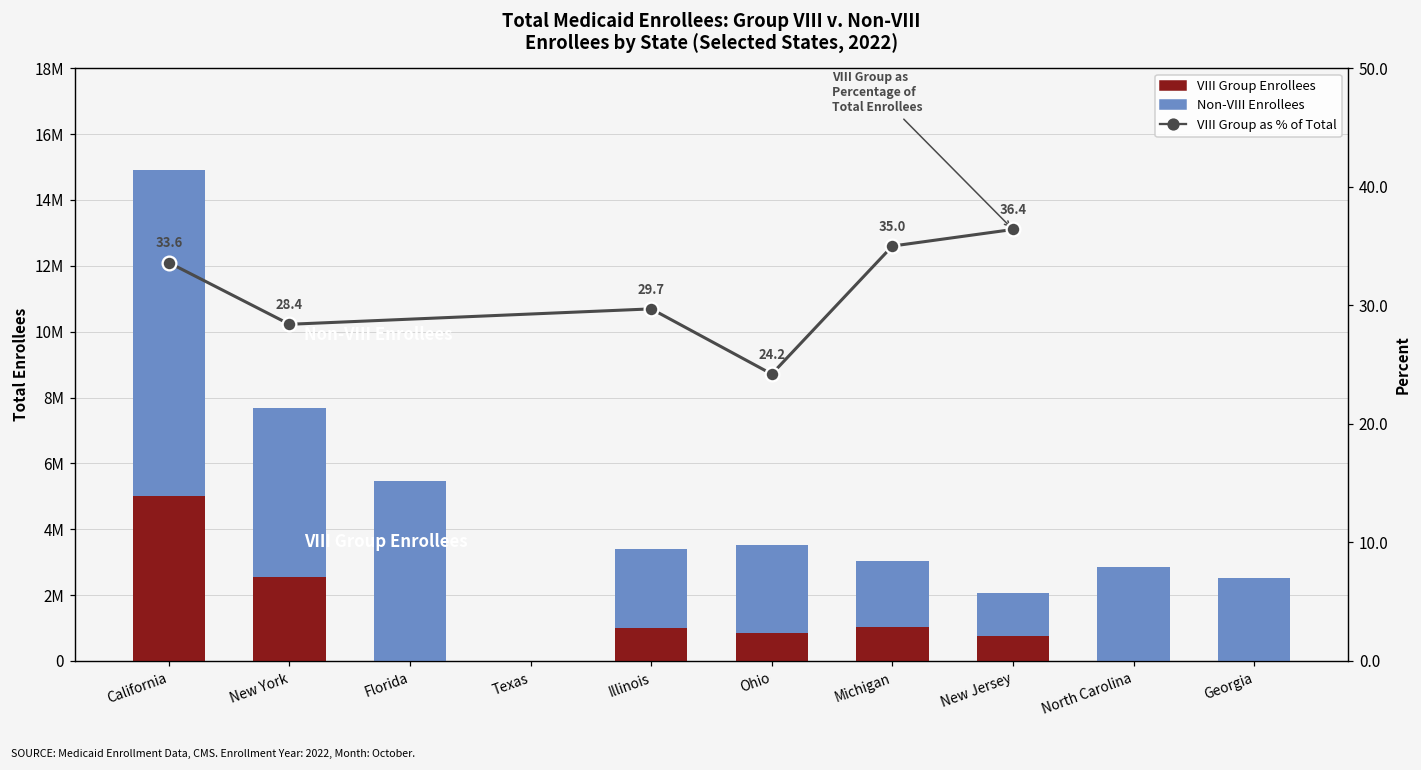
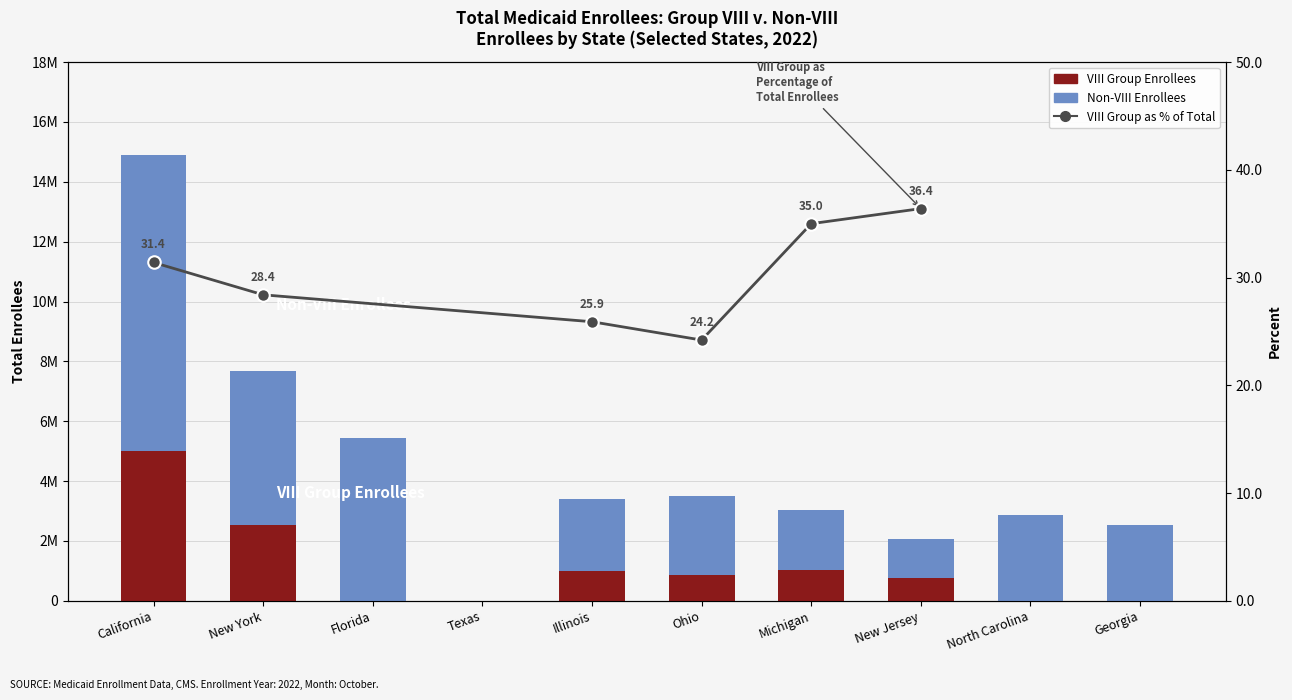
  {
    "VIII Group as % of Total": {
-     "California": 33.6,
+     "California": 31.4,
      "New York": 28.4,
-     "Illinois": 29.7,
+     "Illinois": 25.9,
      "Ohio": 24.2
    }
  }
